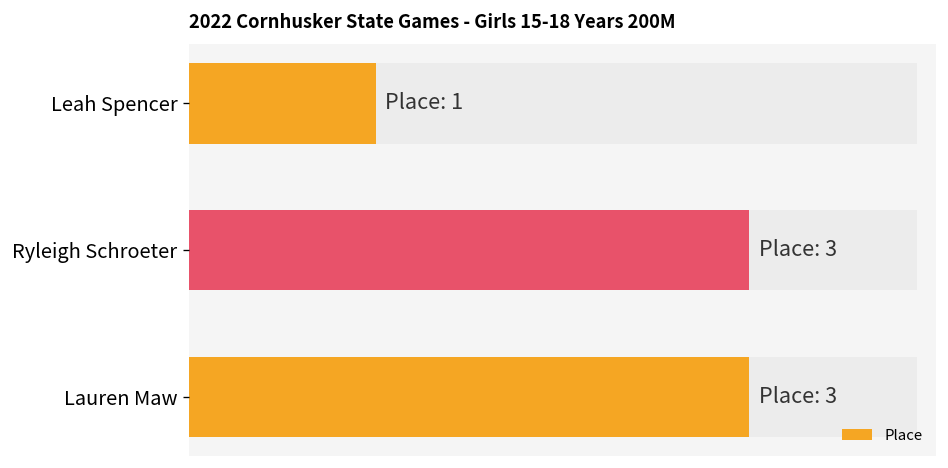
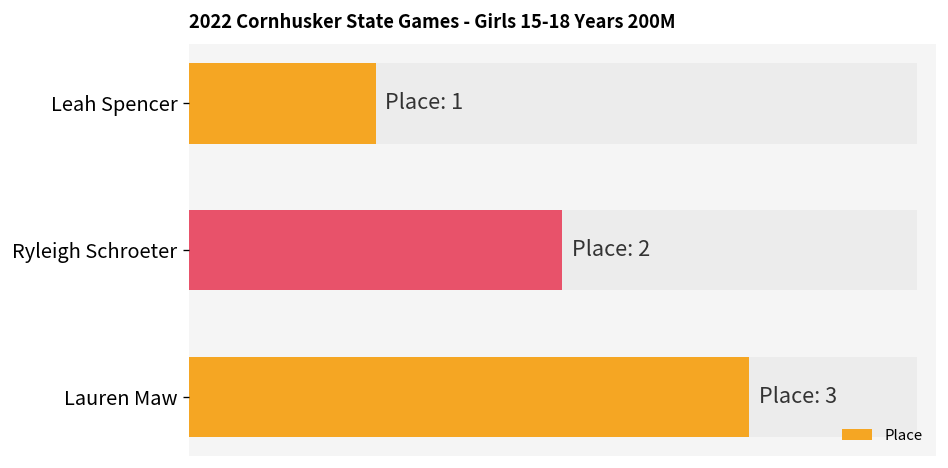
  {
    "Leah Spencer": 1,
-   "Ryleigh Schroeter": 3,
+   "Ryleigh Schroeter": 2,
    "Lauren Maw": 3
  }
